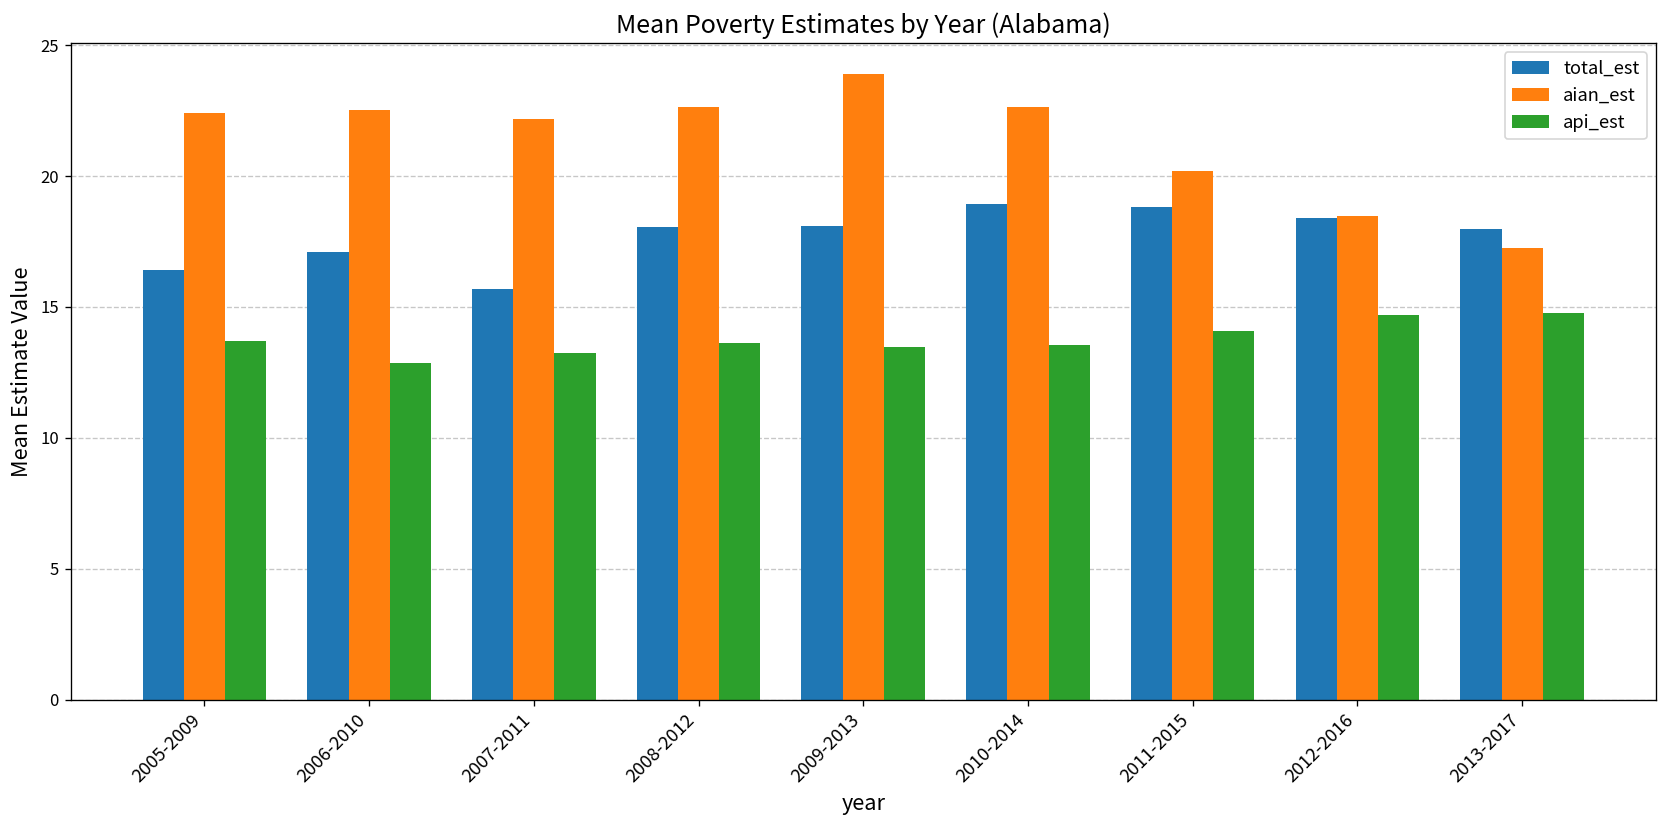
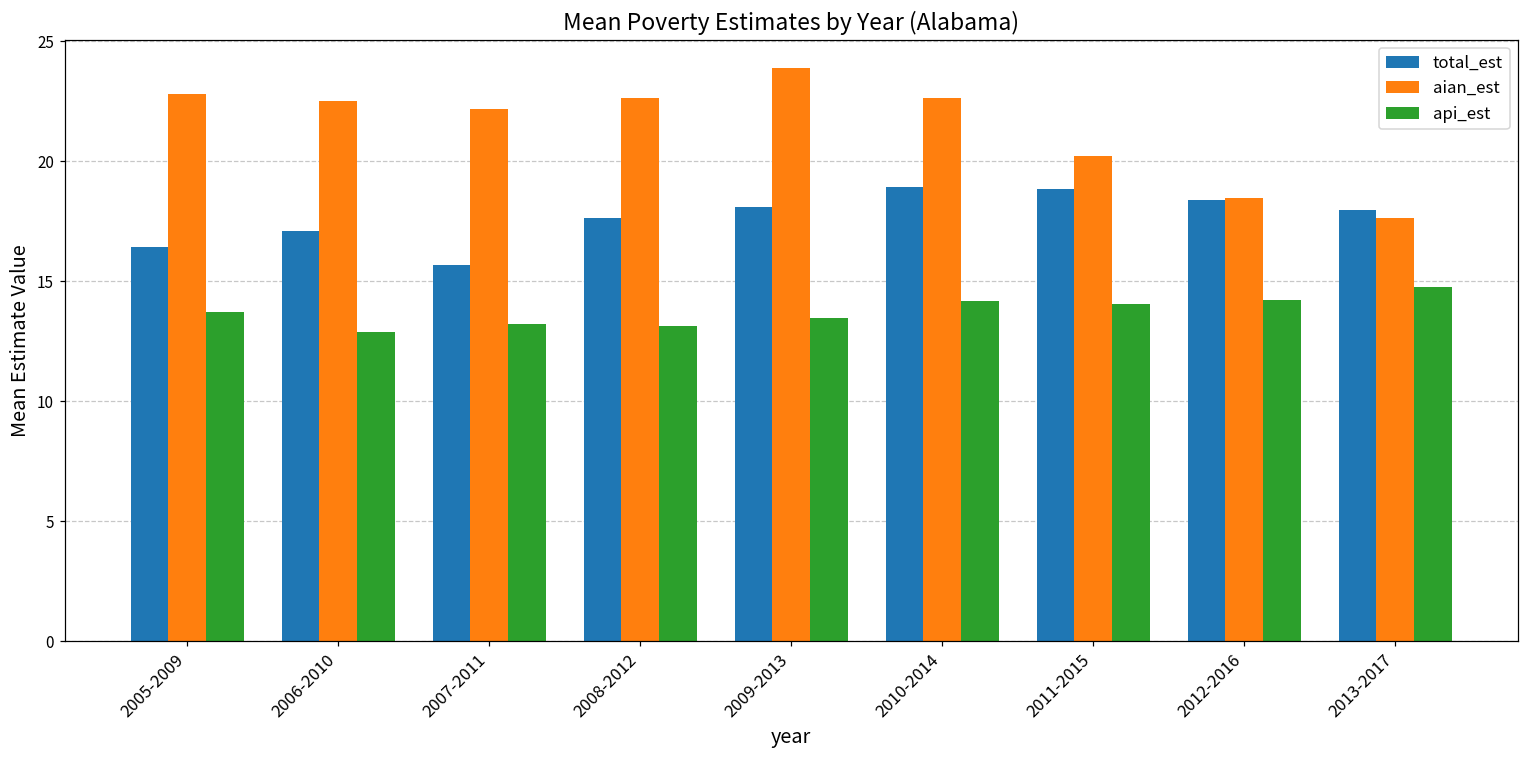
  {
    "total_est": {
      "2005-2009": 16.4,
      "2006-2010": 17.1,
      "2007-2011": 15.7,
-     "2008-2012": 18.1,
+     "2008-2012": 17.6,
      "2009-2013": 18.1,
      "2010-2014": 18.9,
      "2011-2015": 18.8,
      "2012-2016": 18.4,
      "2013-2017": 18.0
    },
    "aian_est": {
-     "2005-2009": 22.4,
+     "2005-2009": 22.8,
      "2006-2010": 22.5,
      "2007-2011": 22.2,
      "2008-2012": 22.6,
      "2009-2013": 23.9,
      "2010-2014": 22.6,
      "2011-2015": 20.2,
      "2012-2016": 18.5,
-     "2013-2017": 17.2
+     "2013-2017": 17.6
    },
    "api_est": {
      "2005-2009": 13.7,
      "2006-2010": 12.9,
      "2007-2011": 13.2,
-     "2008-2012": 13.6,
+     "2008-2012": 13.1,
      "2009-2013": 13.5,
-     "2010-2014": 13.5,
+     "2010-2014": 14.2,
      "2011-2015": 14.1,
-     "2012-2016": 14.7,
+     "2012-2016": 14.2,
      "2013-2017": 14.8
    }
  }
